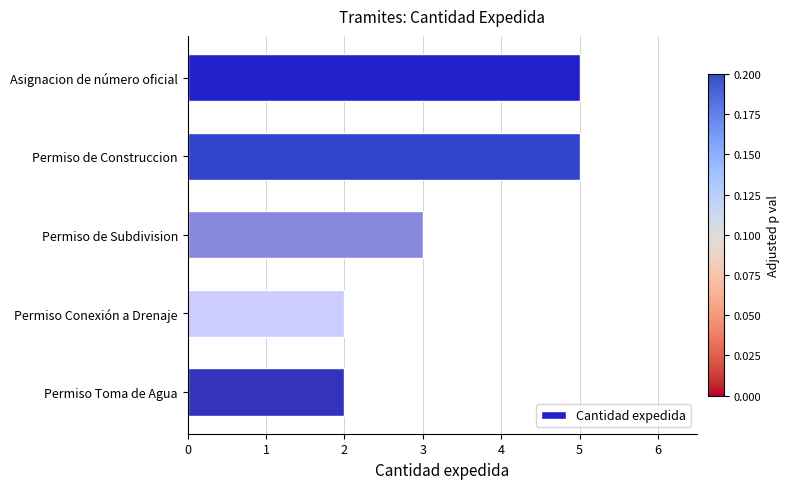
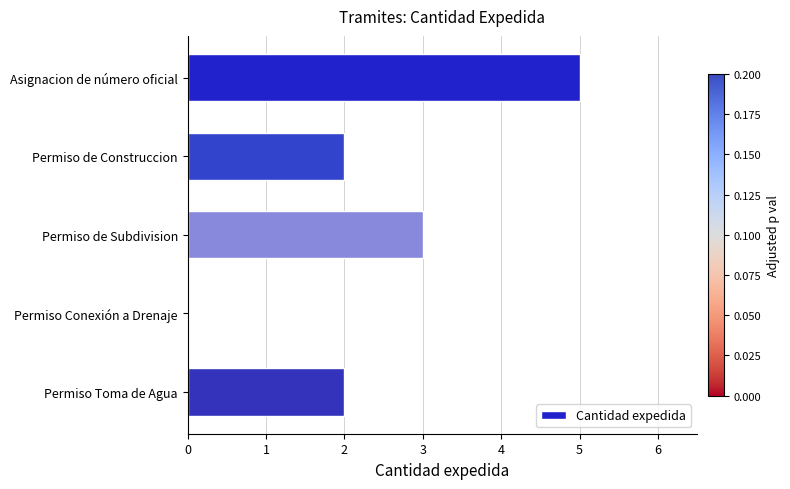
  {
    "Asignacion de número oficial": 5,
-   "Permiso de Construccion": 5,
+   "Permiso de Construccion": 2,
    "Permiso de Subdivision": 3,
-   "Permiso Conexión a Drenaje": 2,
+   "Permiso Conexión a Drenaje": 0,
    "Permiso Toma de Agua": 2
  }
